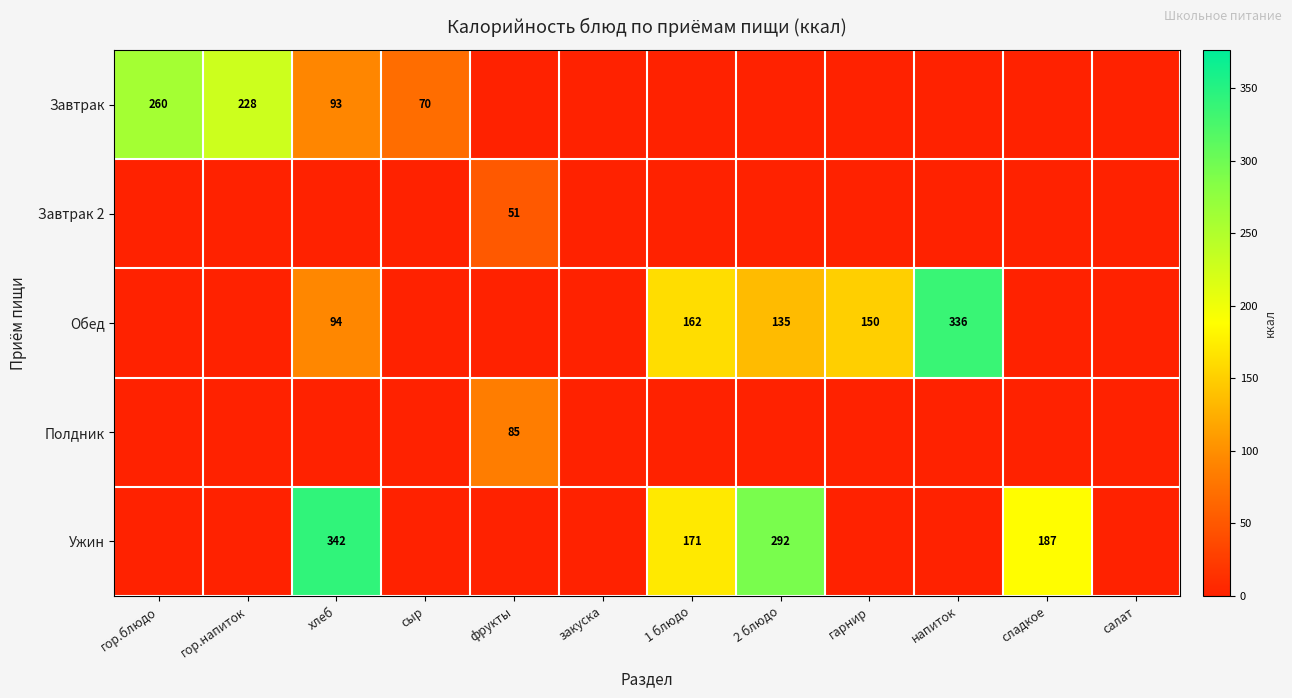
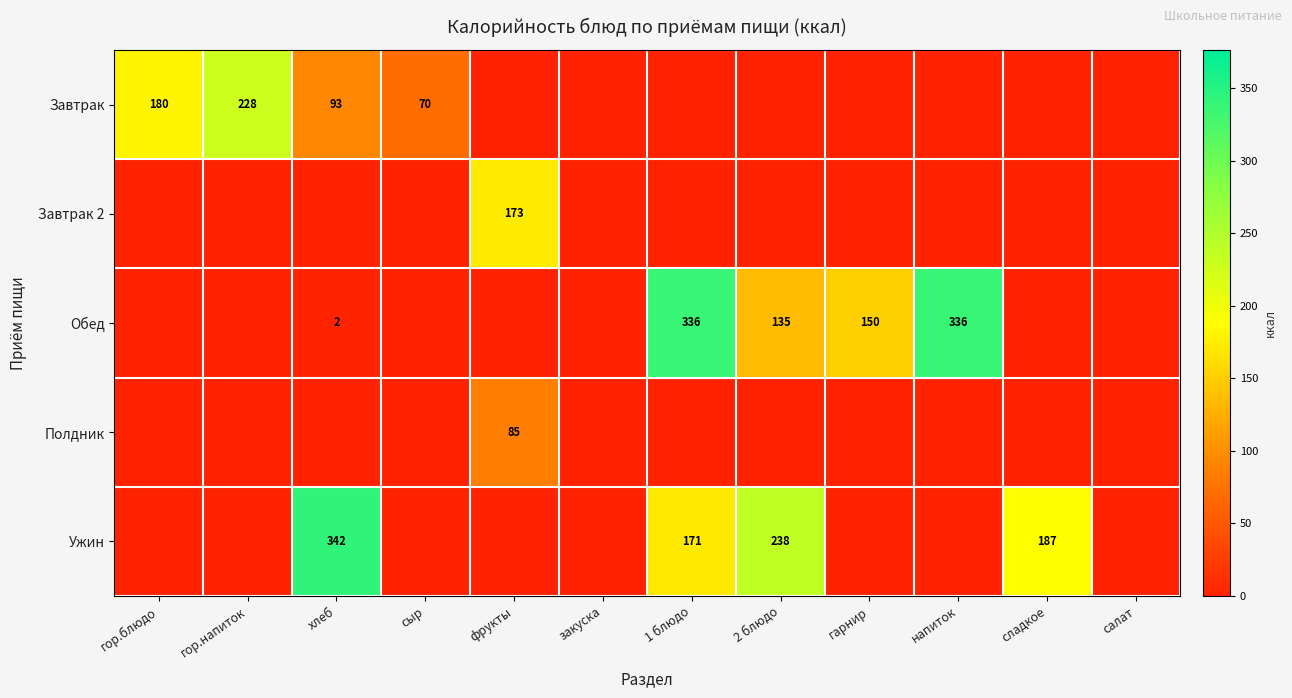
  {
    "Завтрак": {
-     "гор.блюдо": 260,
+     "гор.блюдо": 180,
      "гор.напиток": 228,
      "хлеб": 93,
      "сыр": 70
    },
    "Завтрак 2": {
-     "фрукты": 51
+     "фрукты": 173
    },
    "Обед": {
-     "хлеб": 94,
-     "1 блюдо": 162,
+     "хлеб": 2,
+     "1 блюдо": 336,
      "2 блюдо": 135,
      "гарнир": 150,
      "напиток": 336
    },
    "Полдник": {
      "фрукты": 85
    },
    "Ужин": {
      "хлеб": 342,
      "1 блюдо": 171,
-     "2 блюдо": 292,
+     "2 блюдо": 238,
      "сладкое": 187
    }
  }
